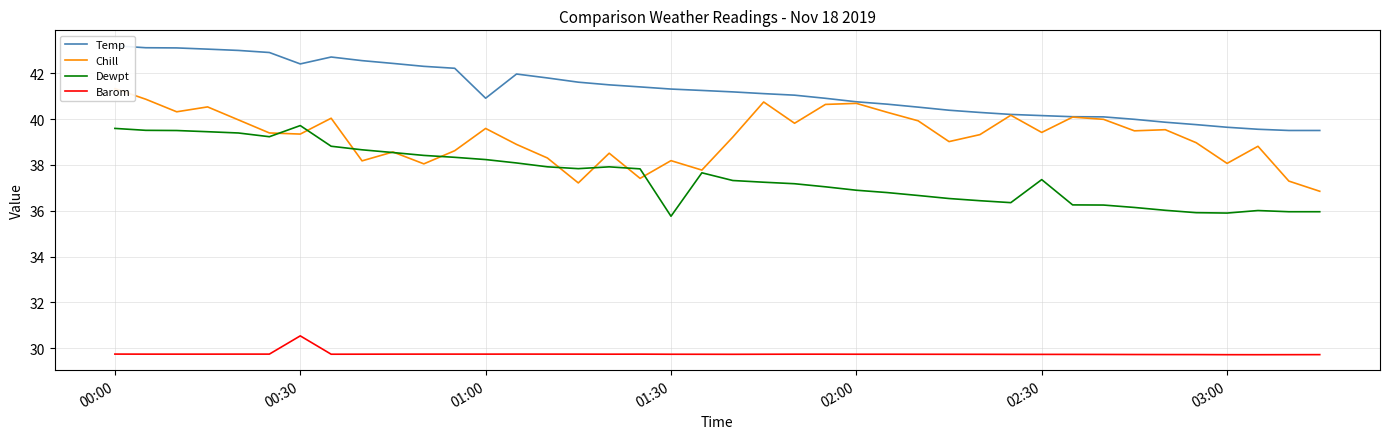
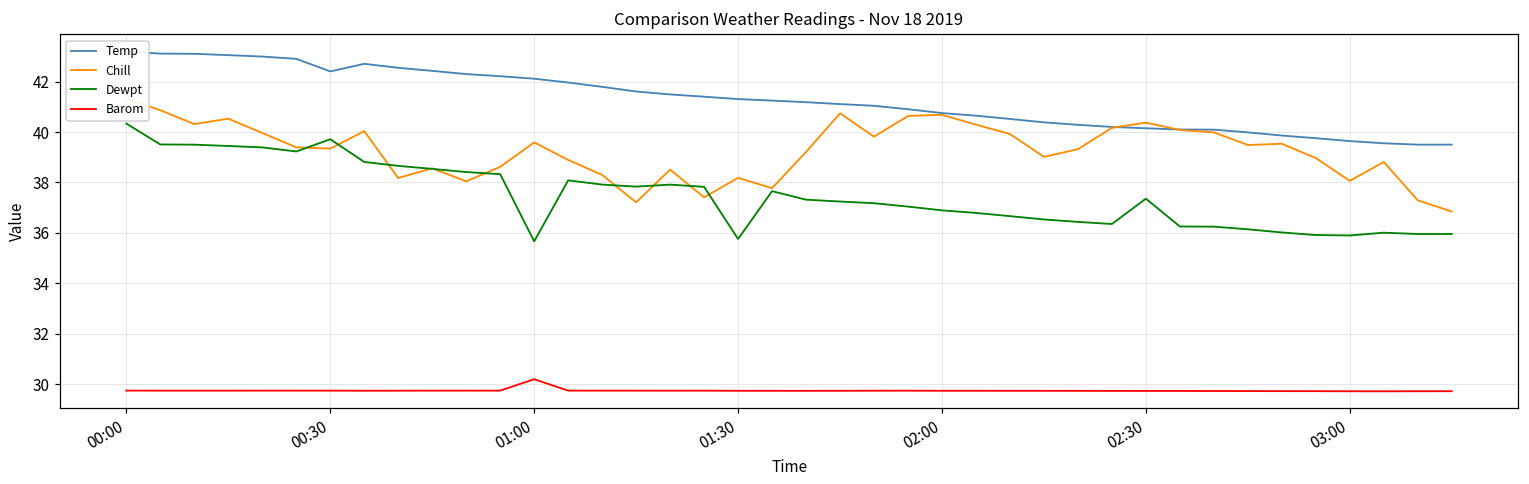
  {
    "Temp": {
      "00:30": 42.4,
-     "01:00": 40.9,
+     "01:00": 42.1,
      "01:30": 41.3,
      "02:30": 40.1,
      "03:00": 39.6
    },
    "Chill": {
      "00:30": 39.3,
      "01:00": 39.6,
      "01:30": 38.2,
-     "02:30": 39.4,
+     "02:30": 40.4,
      "03:00": 38.1
    },
    "Dewpt": {
-     "00:00": 39.6,
+     "00:00": 40.3,
      "00:30": 39.7,
-     "01:00": 38.2,
+     "01:00": 35.7,
      "01:30": 35.8,
      "02:00": 36.9,
      "02:30": 37.4,
      "03:00": 35.9
    },
    "Barom": {
      "00:00": 29.7,
-     "00:30": 30.5,
-     "01:00": 29.7,
+     "00:30": 29.7,
+     "01:00": 30.2,
      "01:30": 29.7,
      "02:00": 29.7,
      "02:30": 29.7,
      "03:00": 29.7
    }
  }
